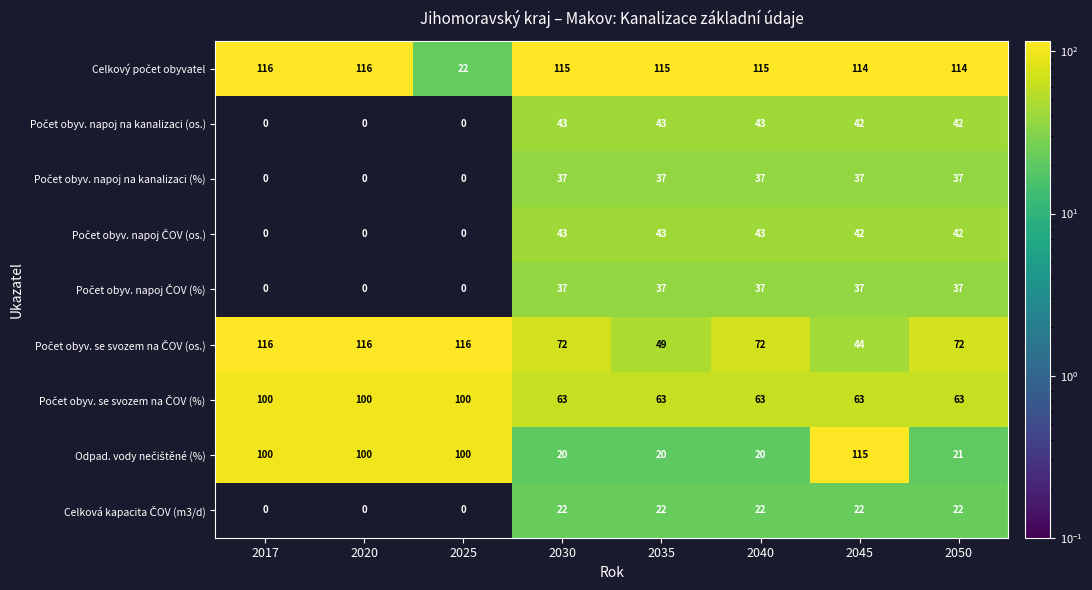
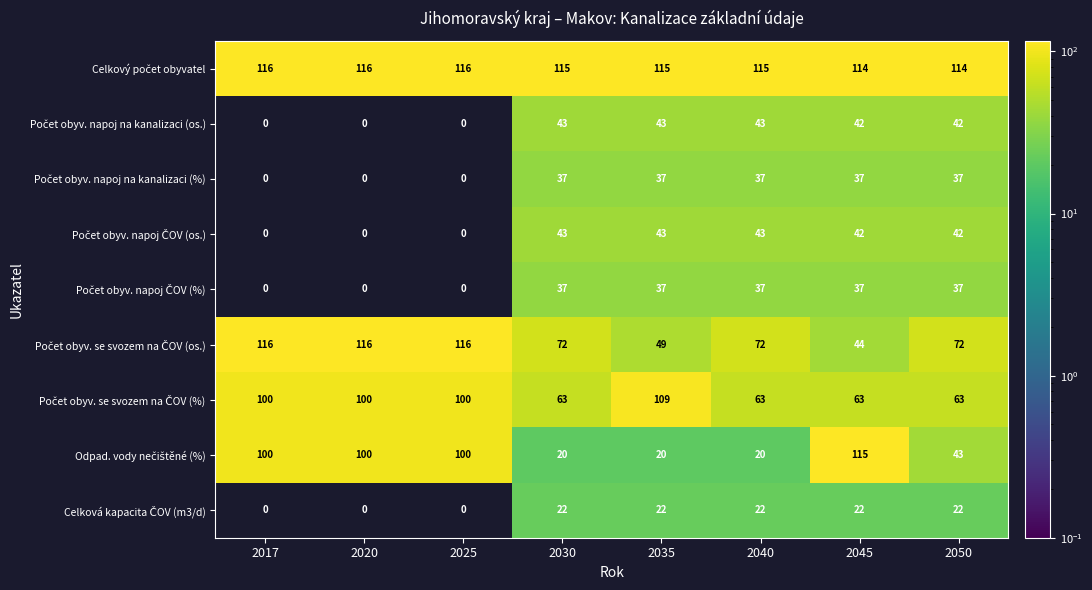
  {
    "Celkový počet obyvatel": {
      "2017": 116,
      "2020": 116,
-     "2025": 22,
+     "2025": 116,
      "2030": 115,
      "2035": 115,
      "2040": 115,
      "2045": 114,
      "2050": 114
    },
    "Počet obyv. napoj na kanalizaci (os.)": {
      "2030": 43,
      "2035": 43,
      "2040": 43,
      "2045": 42,
      "2050": 42
    },
    "Počet obyv. napoj na kanalizaci (%)": {
      "2030": 37,
      "2035": 37,
      "2040": 37,
      "2045": 37,
      "2050": 37
    },
    "Počet obyv. napoj ČOV (os.)": {
      "2030": 43,
      "2035": 43,
      "2040": 43,
      "2045": 42,
      "2050": 42
    },
    "Počet obyv. napoj ČOV (%)": {
      "2030": 37,
      "2035": 37,
      "2040": 37,
      "2045": 37,
      "2050": 37
    },
    "Počet obyv. se svozem na ČOV (os.)": {
      "2017": 116,
      "2020": 116,
      "2025": 116,
      "2030": 72,
      "2035": 49,
      "2040": 72,
      "2045": 44,
      "2050": 72
    },
    "Počet obyv. se svozem na ČOV (%)": {
      "2017": 100,
      "2020": 100,
      "2025": 100,
      "2030": 63,
-     "2035": 63,
+     "2035": 109,
      "2040": 63,
      "2045": 63,
      "2050": 63
    },
    "Odpad. vody nečištěné (%)": {
      "2017": 100,
      "2020": 100,
      "2025": 100,
      "2030": 20,
      "2035": 20,
      "2040": 20,
      "2045": 115,
-     "2050": 21
+     "2050": 43
    },
    "Celková kapacita ČOV (m3/d)": {
      "2030": 22,
      "2035": 22,
      "2040": 22,
      "2045": 22,
      "2050": 22
    }
  }
